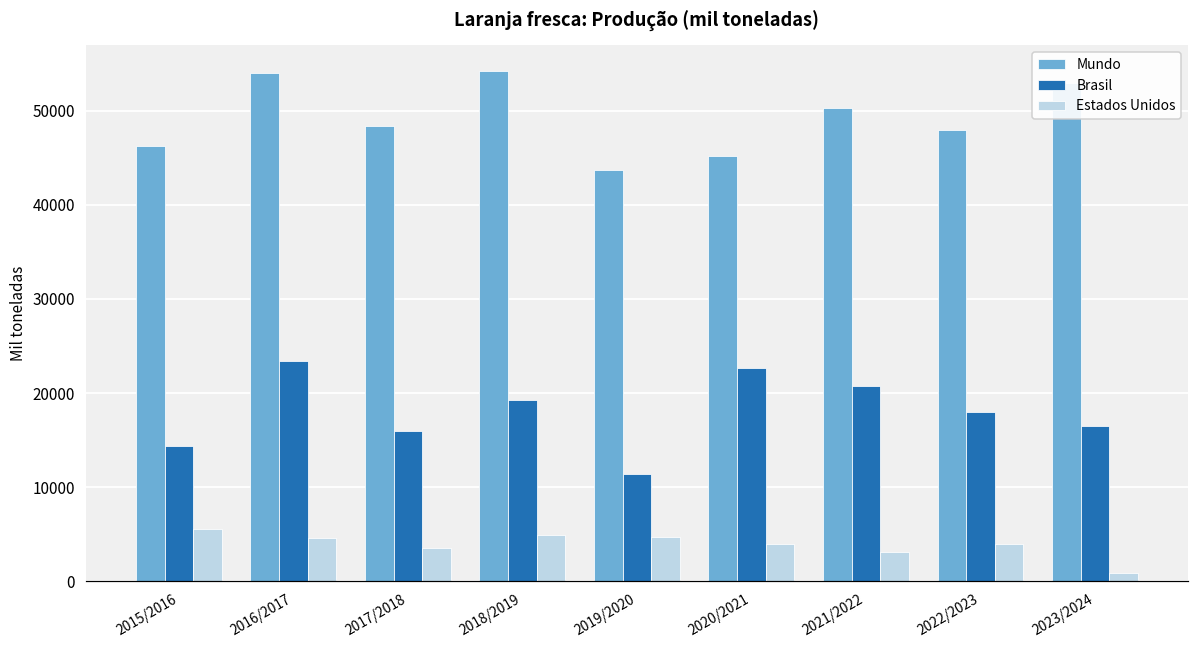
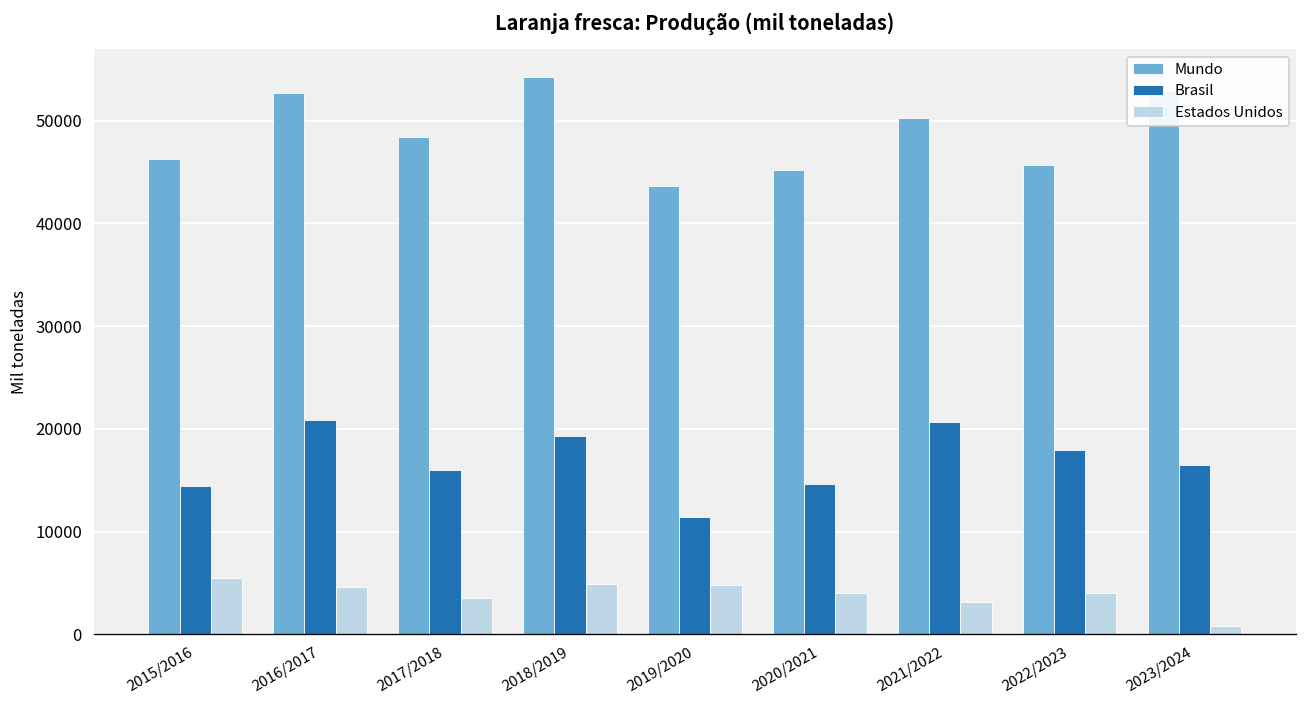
  {
    "Mundo": {
      "2015/2016": 46000,
-     "2016/2017": 54000,
+     "2016/2017": 53000,
      "2017/2018": 48000,
      "2018/2019": 54000,
      "2019/2020": 44000,
      "2020/2021": 45000,
      "2021/2022": 50000,
-     "2022/2023": 48000
+     "2022/2023": 46000
    },
    "Brasil": {
      "2015/2016": 14000,
-     "2016/2017": 23000,
+     "2016/2017": 21000,
      "2017/2018": 16000,
      "2018/2019": 19000,
      "2019/2020": 11000,
-     "2020/2021": 23000,
+     "2020/2021": 15000,
      "2021/2022": 21000,
      "2022/2023": 18000,
      "2023/2024": 17000
    },
    "Estados Unidos": {
      "2015/2016": 6000,
      "2016/2017": 5000,
      "2017/2018": 4000,
      "2018/2019": 5000,
      "2019/2020": 5000,
      "2020/2021": 4000,
      "2021/2022": 3000,
      "2022/2023": 4000,
      "2023/2024": 1000
    }
  }
